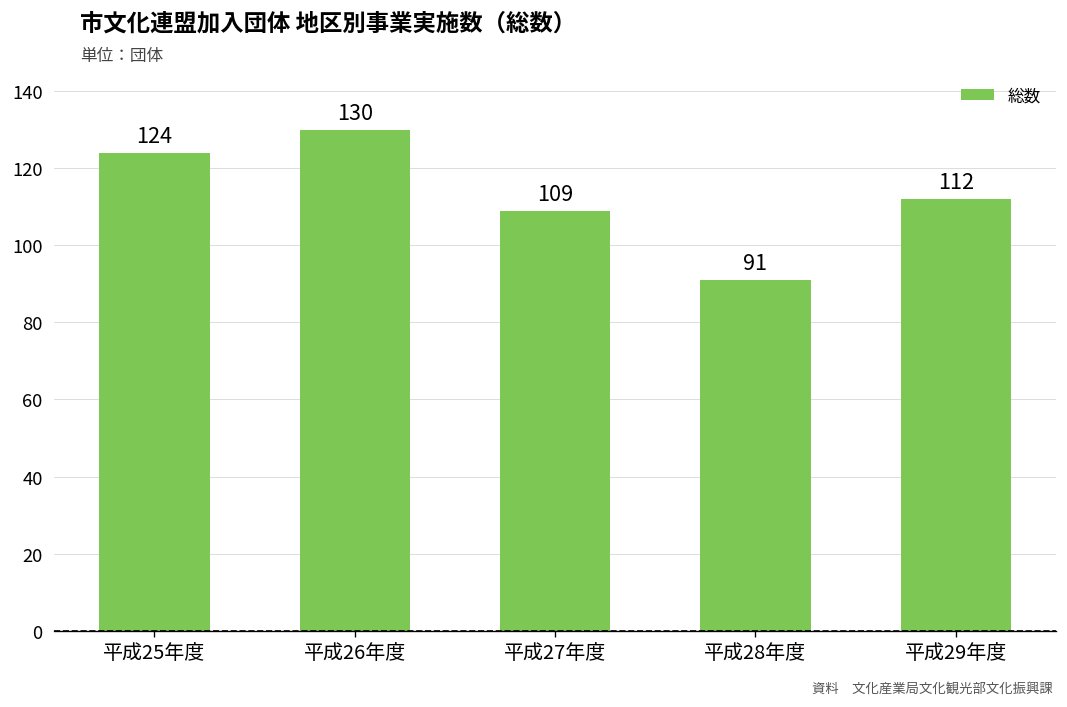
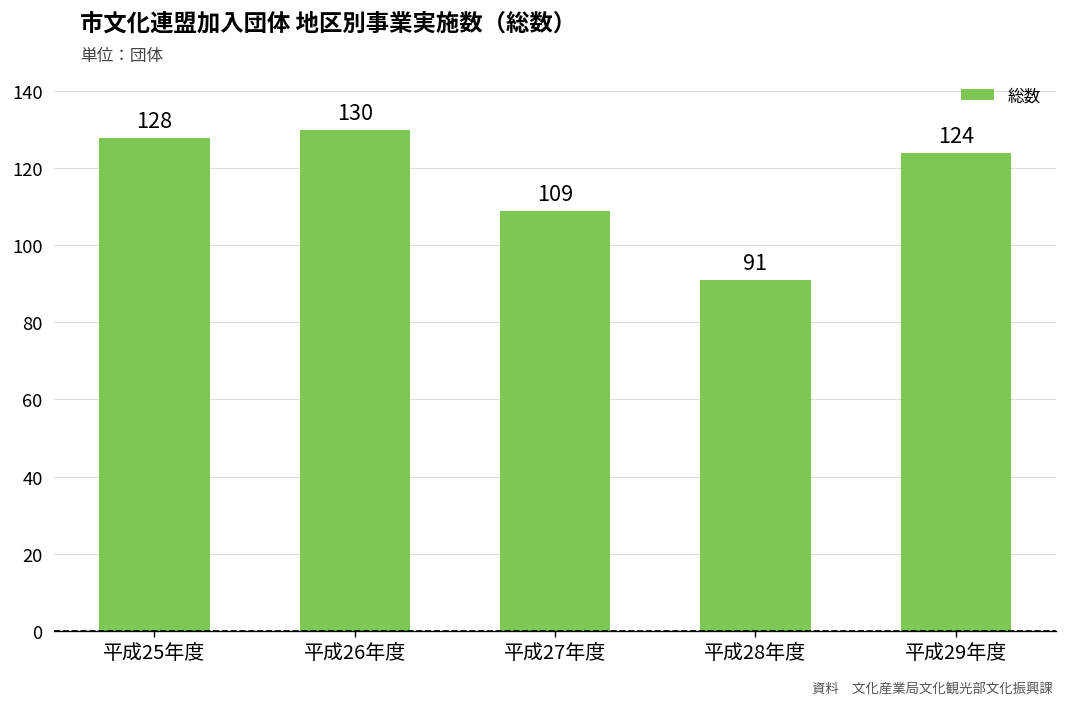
  {
-   "平成25年度": 124,
+   "平成25年度": 128,
    "平成26年度": 130,
    "平成27年度": 109,
    "平成28年度": 91,
-   "平成29年度": 112
+   "平成29年度": 124
  }
